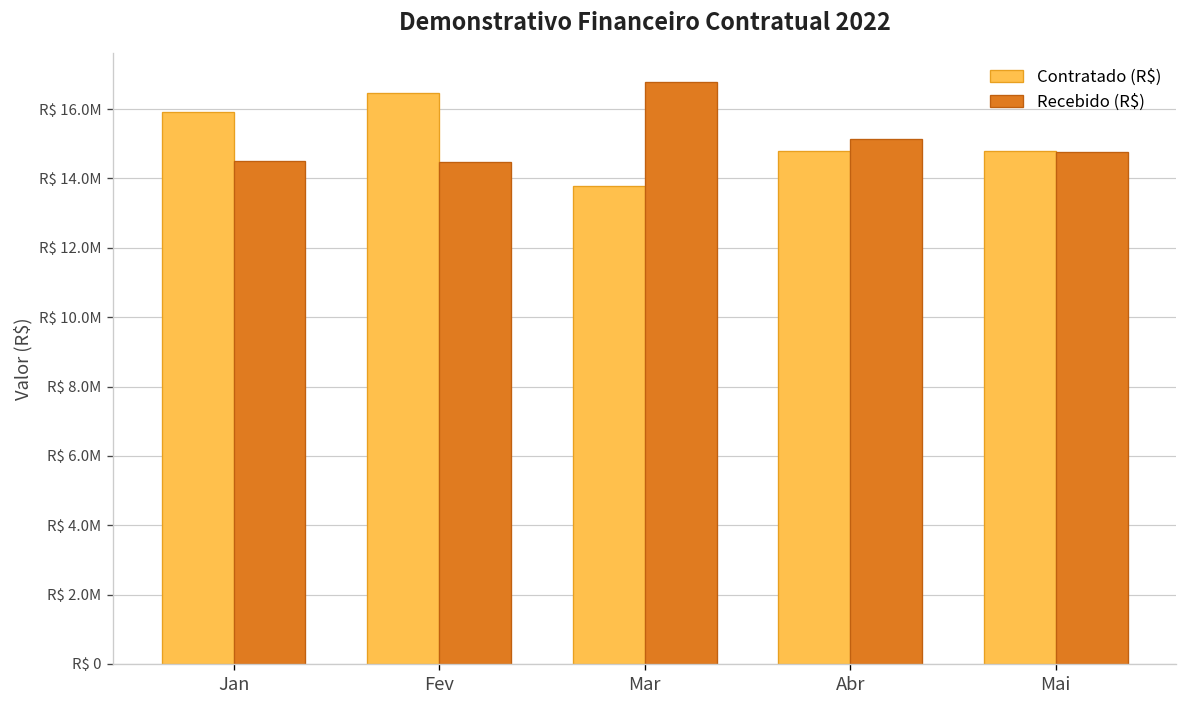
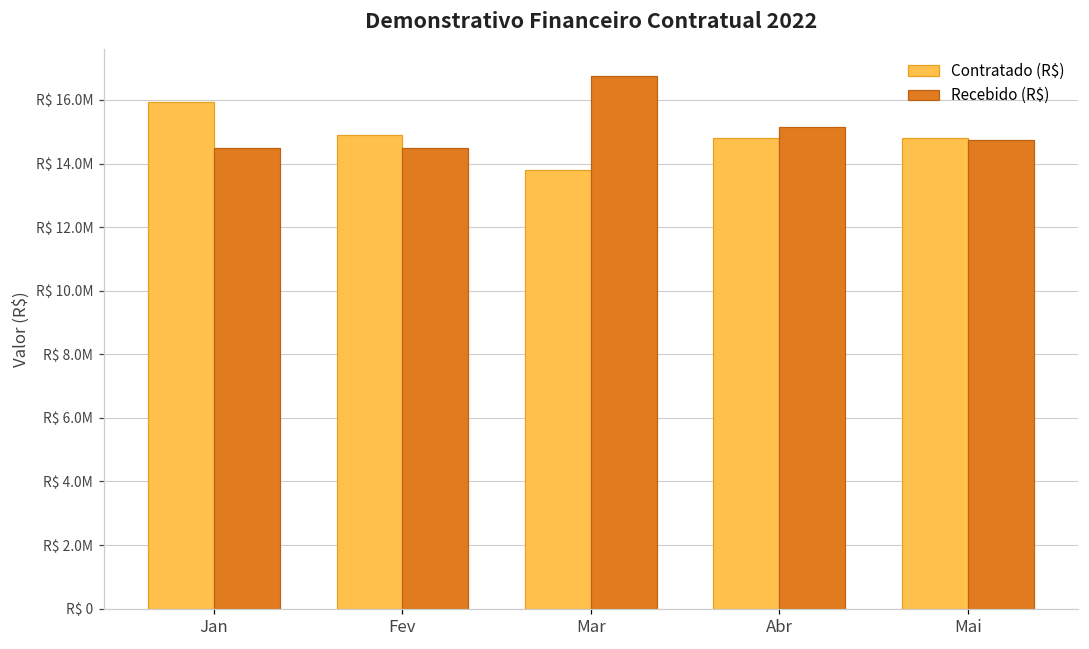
  {
    "Contratado (R$)": {
      "Jan": "R$ 15900000",
-     "Fev": "R$ 16500000",
+     "Fev": "R$ 14900000",
      "Mar": "R$ 13800000",
      "Abr": "R$ 14800000",
      "Mai": "R$ 14800000"
    },
    "Recebido (R$)": {
      "Jan": "R$ 14500000",
      "Fev": "R$ 14500000",
      "Mar": "R$ 16800000",
      "Abr": "R$ 15100000",
      "Mai": "R$ 14700000"
    }
  }
